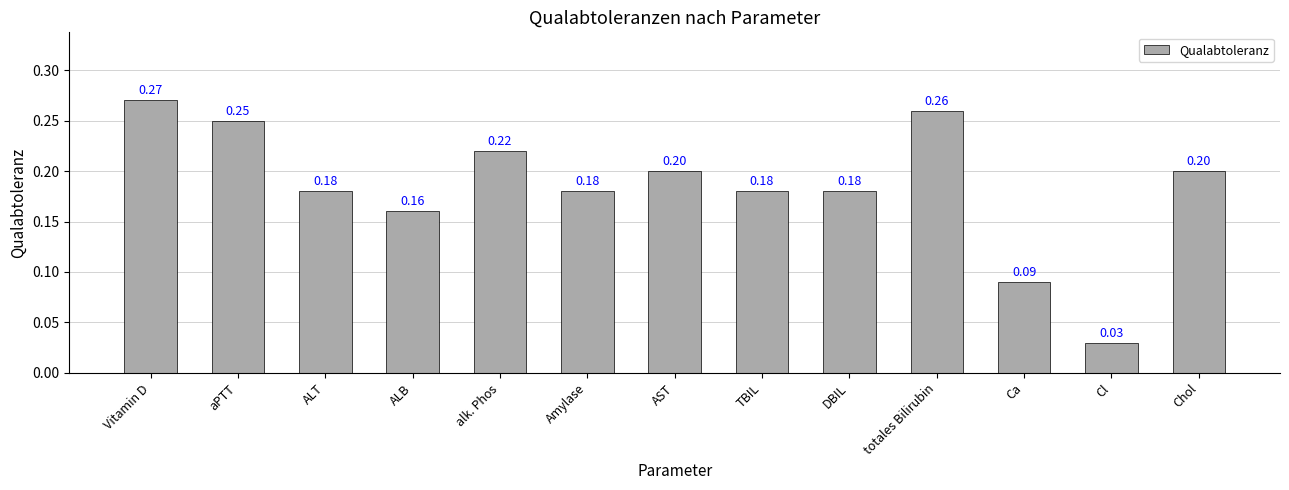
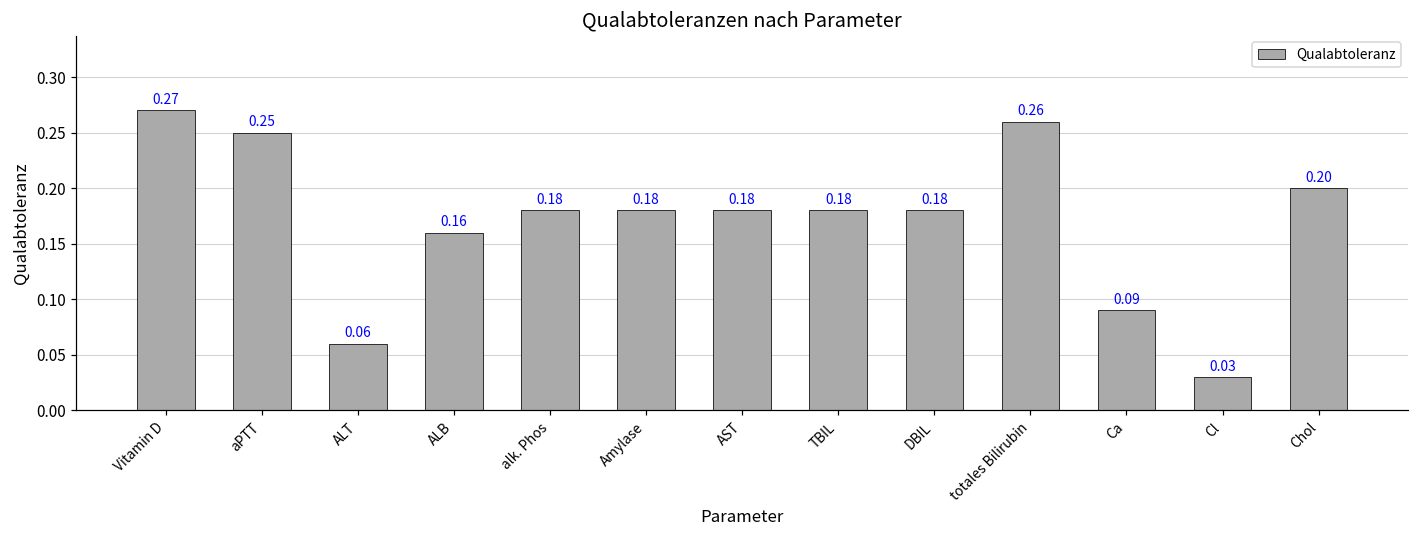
  {
    "Vitamin D": 0.27,
    "aPTT": 0.25,
-   "ALT": 0.18,
+   "ALT": 0.06,
    "ALB": 0.16,
-   "alk. Phos": 0.22,
+   "alk. Phos": 0.18,
    "Amylase": 0.18,
-   "AST": 0.20,
+   "AST": 0.18,
    "TBIL": 0.18,
    "DBIL": 0.18,
    "totales Bilirubin": 0.26,
    "Ca": 0.09,
    "Cl": 0.03,
    "Chol": 0.20
  }
